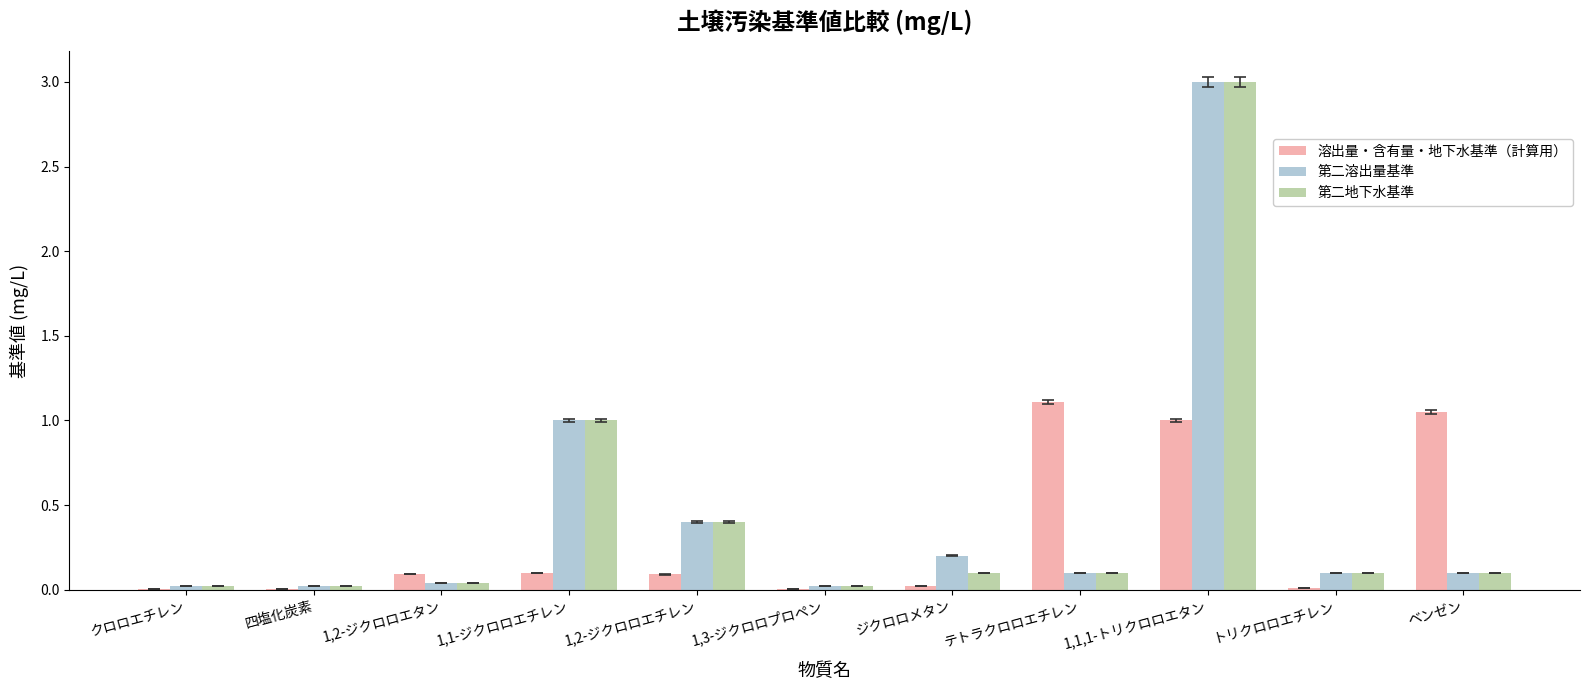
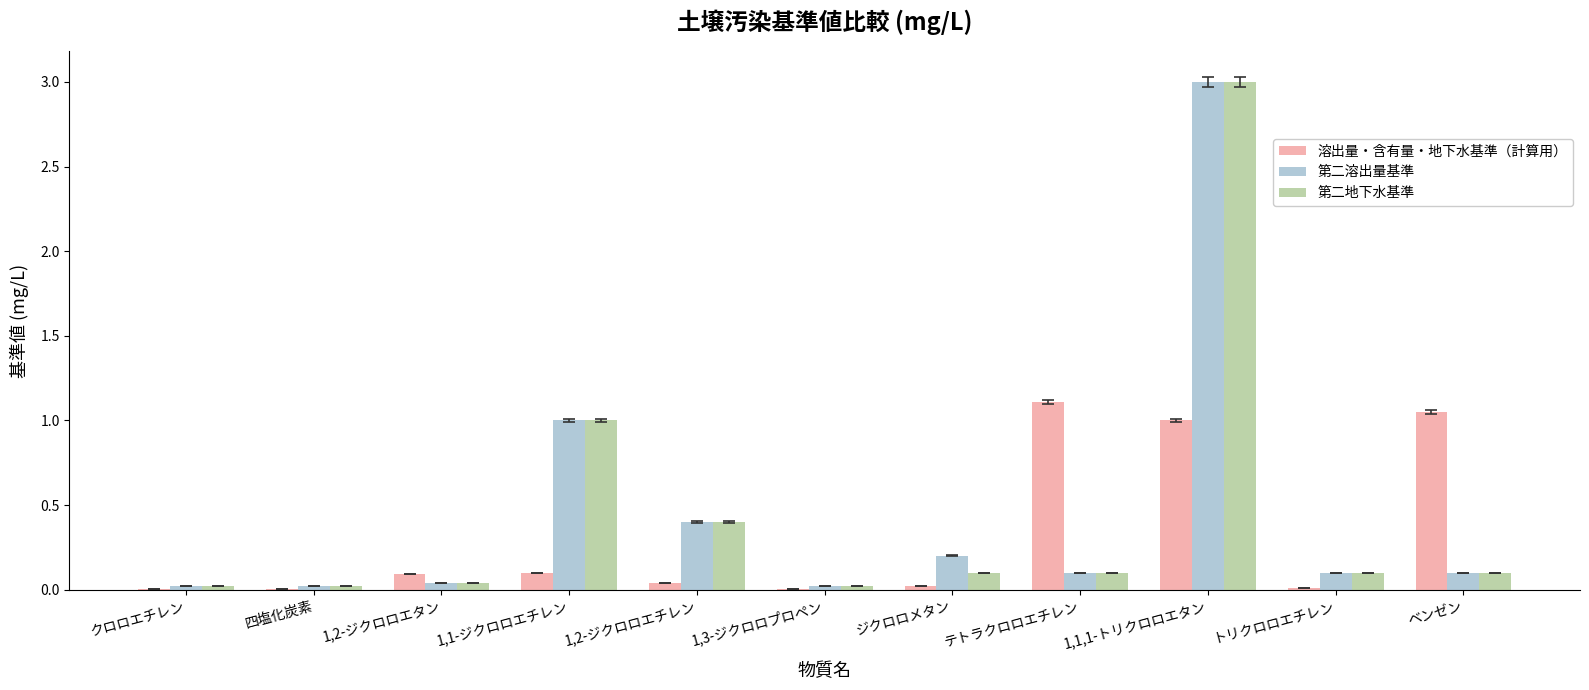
  {
    "溶出量・含有量・地下水基準（計算用）": {
      "1,2-ジクロロエタン": 0.09,
      "1,1-ジクロロエチレン": 0.10,
-     "1,2-ジクロロエチレン": 0.09,
+     "1,2-ジクロロエチレン": 0.04,
      "ジクロロメタン": 0.02,
      "テトラクロロエチレン": 1.11,
      "1,1,1-トリクロロエタン": 1.00,
      "ベンゼン": 1.05
    }
  }
